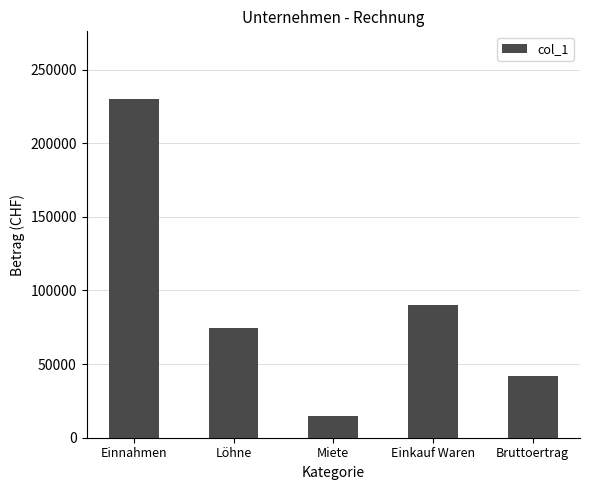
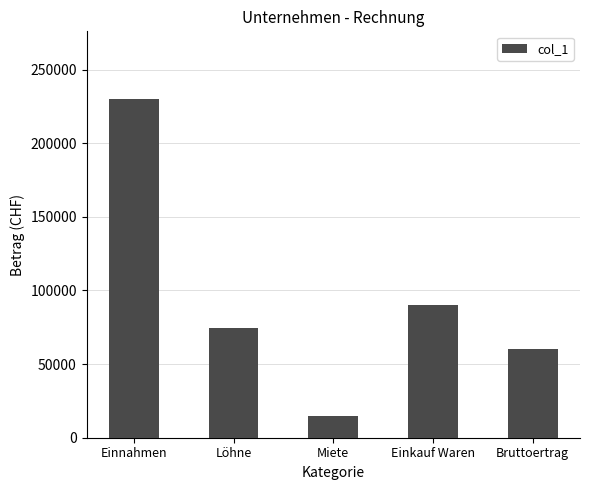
  {
    "Einnahmen": 230000,
    "Löhne": 74000,
    "Miete": 15000,
    "Einkauf Waren": 90000,
-   "Bruttoertrag": 42000
+   "Bruttoertrag": 60000
  }
